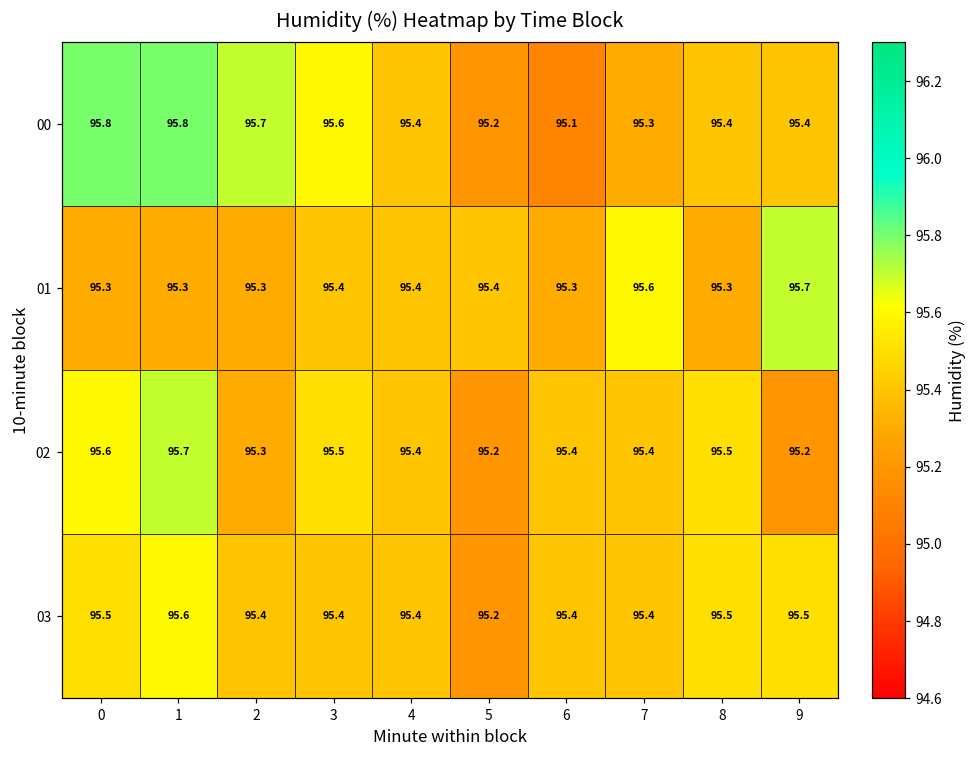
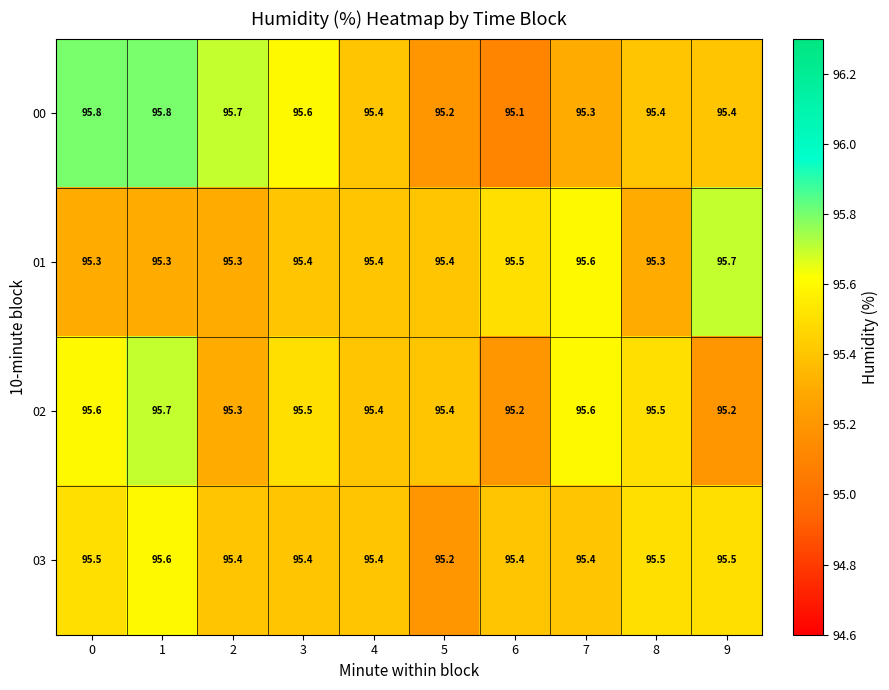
  {
    "00": {
      "0": 95.8,
      "1": 95.8,
      "2": 95.7,
      "3": 95.6,
      "4": 95.4,
      "5": 95.2,
      "6": 95.1,
      "7": 95.3,
      "8": 95.4,
      "9": 95.4
    },
    "01": {
      "0": 95.3,
      "1": 95.3,
      "2": 95.3,
      "3": 95.4,
      "4": 95.4,
      "5": 95.4,
-     "6": 95.3,
+     "6": 95.5,
      "7": 95.6,
      "8": 95.3,
      "9": 95.7
    },
    "02": {
      "0": 95.6,
      "1": 95.7,
      "2": 95.3,
      "3": 95.5,
      "4": 95.4,
-     "5": 95.2,
-     "6": 95.4,
-     "7": 95.4,
+     "5": 95.4,
+     "6": 95.2,
+     "7": 95.6,
      "8": 95.5,
      "9": 95.2
    },
    "03": {
      "0": 95.5,
      "1": 95.6,
      "2": 95.4,
      "3": 95.4,
      "4": 95.4,
      "5": 95.2,
      "6": 95.4,
      "7": 95.4,
      "8": 95.5,
      "9": 95.5
    }
  }
